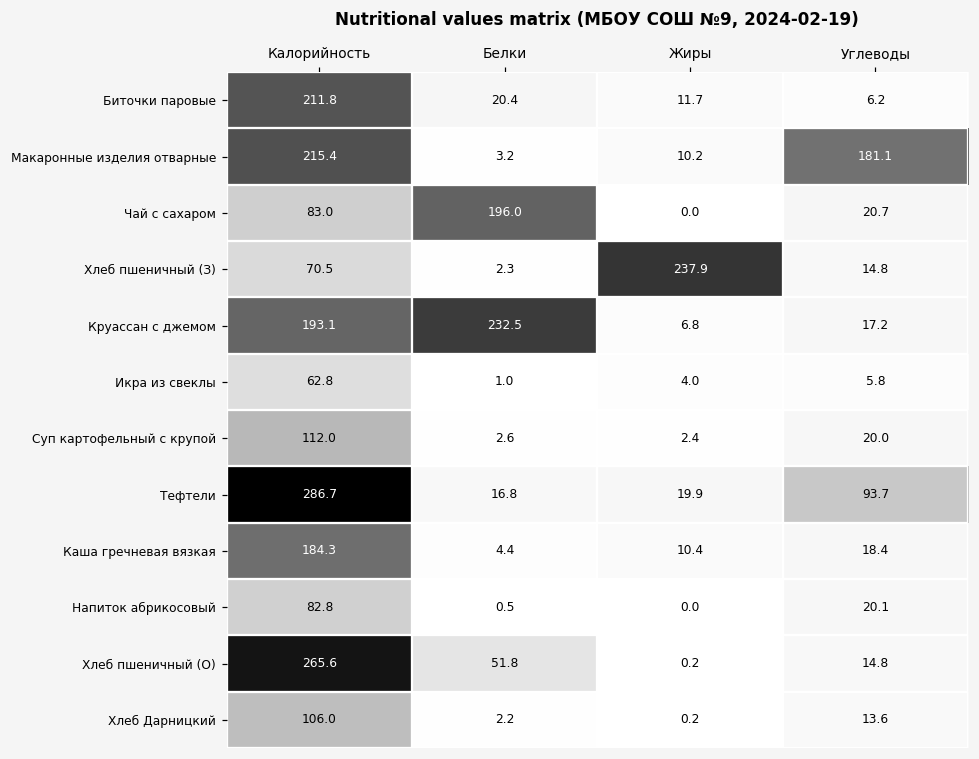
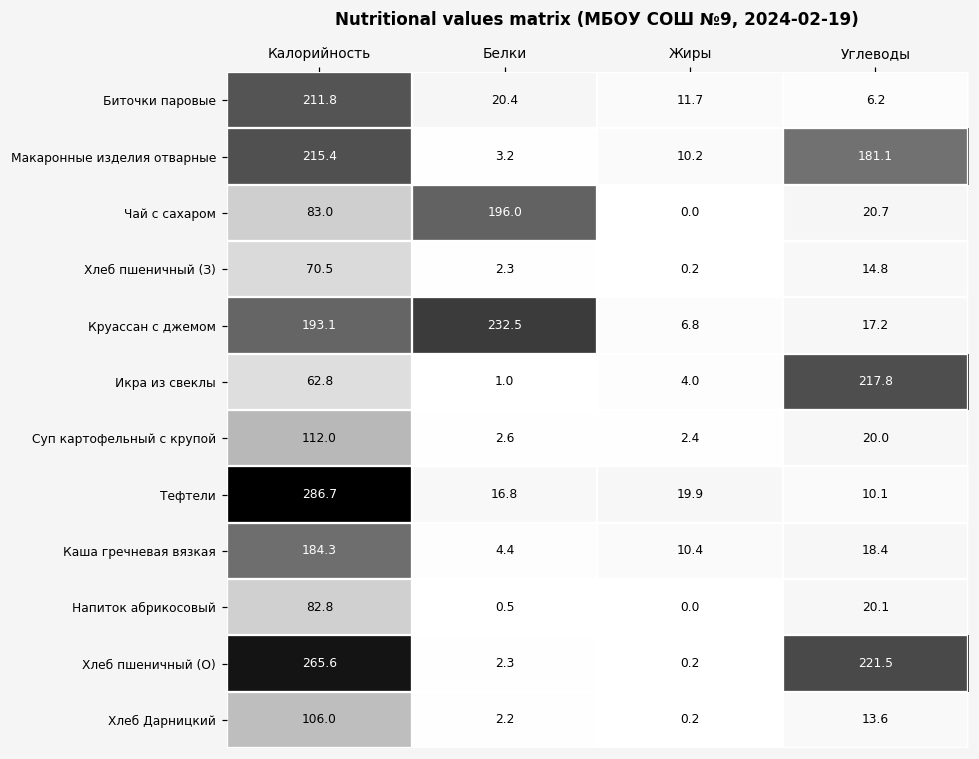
  {
    "Биточки паровые": {
      "Калорийность": 211.8,
      "Белки": 20.4,
      "Жиры": 11.7,
      "Углеводы": 6.2
    },
    "Макаронные изделия отварные": {
      "Калорийность": 215.4,
      "Белки": 3.2,
      "Жиры": 10.2,
      "Углеводы": 181.1
    },
    "Чай с сахаром": {
      "Калорийность": 83.0,
      "Белки": 196.0,
      "Жиры": 0.0,
      "Углеводы": 20.7
    },
    "Хлеб пшеничный (З)": {
      "Калорийность": 70.5,
      "Белки": 2.3,
-     "Жиры": 237.9,
+     "Жиры": 0.2,
      "Углеводы": 14.8
    },
    "Круассан с джемом": {
      "Калорийность": 193.1,
      "Белки": 232.5,
      "Жиры": 6.8,
      "Углеводы": 17.2
    },
    "Икра из свеклы": {
      "Калорийность": 62.8,
      "Белки": 1.0,
      "Жиры": 4.0,
-     "Углеводы": 5.8
+     "Углеводы": 217.8
    },
    "Суп картофельный с крупой": {
      "Калорийность": 112.0,
      "Белки": 2.6,
      "Жиры": 2.4,
      "Углеводы": 20.0
    },
    "Тефтели": {
      "Калорийность": 286.7,
      "Белки": 16.8,
      "Жиры": 19.9,
-     "Углеводы": 93.7
+     "Углеводы": 10.1
    },
    "Каша гречневая вязкая": {
      "Калорийность": 184.3,
      "Белки": 4.4,
      "Жиры": 10.4,
      "Углеводы": 18.4
    },
    "Напиток абрикосовый": {
      "Калорийность": 82.8,
      "Белки": 0.5,
      "Жиры": 0.0,
      "Углеводы": 20.1
    },
    "Хлеб пшеничный (О)": {
      "Калорийность": 265.6,
-     "Белки": 51.8,
+     "Белки": 2.3,
      "Жиры": 0.2,
-     "Углеводы": 14.8
+     "Углеводы": 221.5
    },
    "Хлеб Дарницкий": {
      "Калорийность": 106.0,
      "Белки": 2.2,
      "Жиры": 0.2,
      "Углеводы": 13.6
    }
  }
